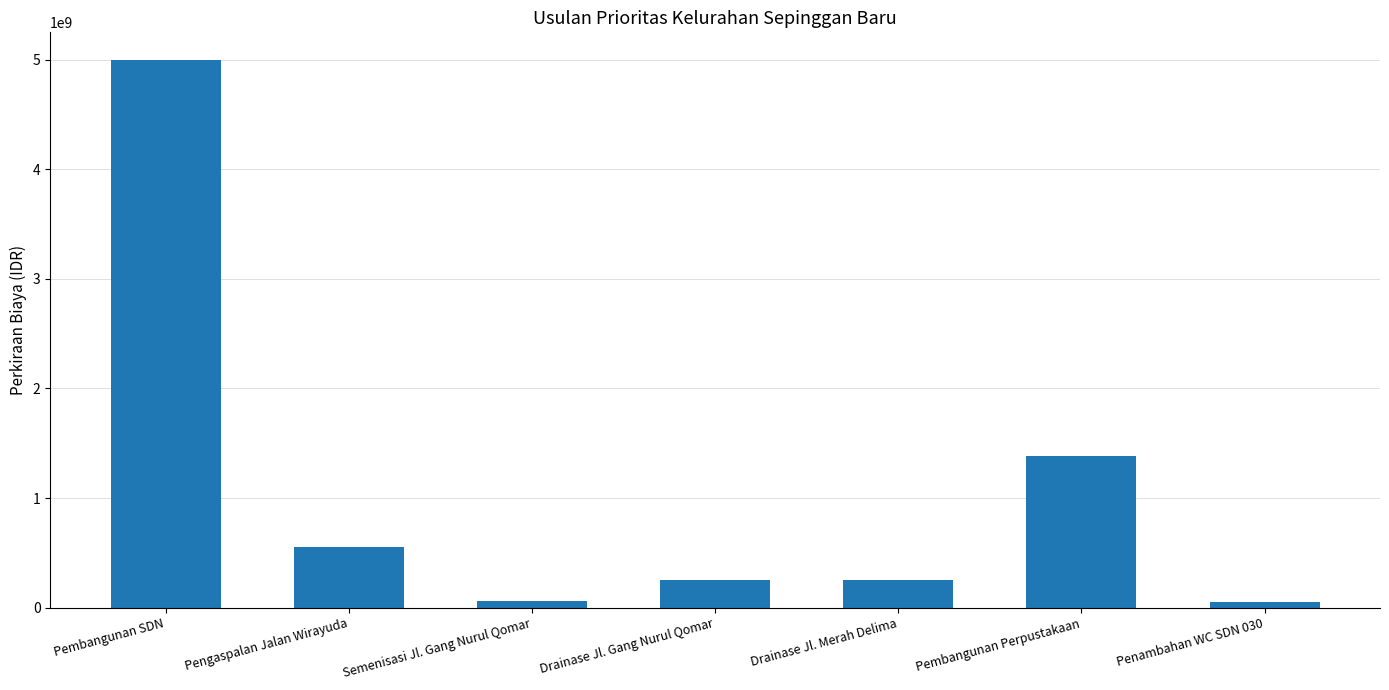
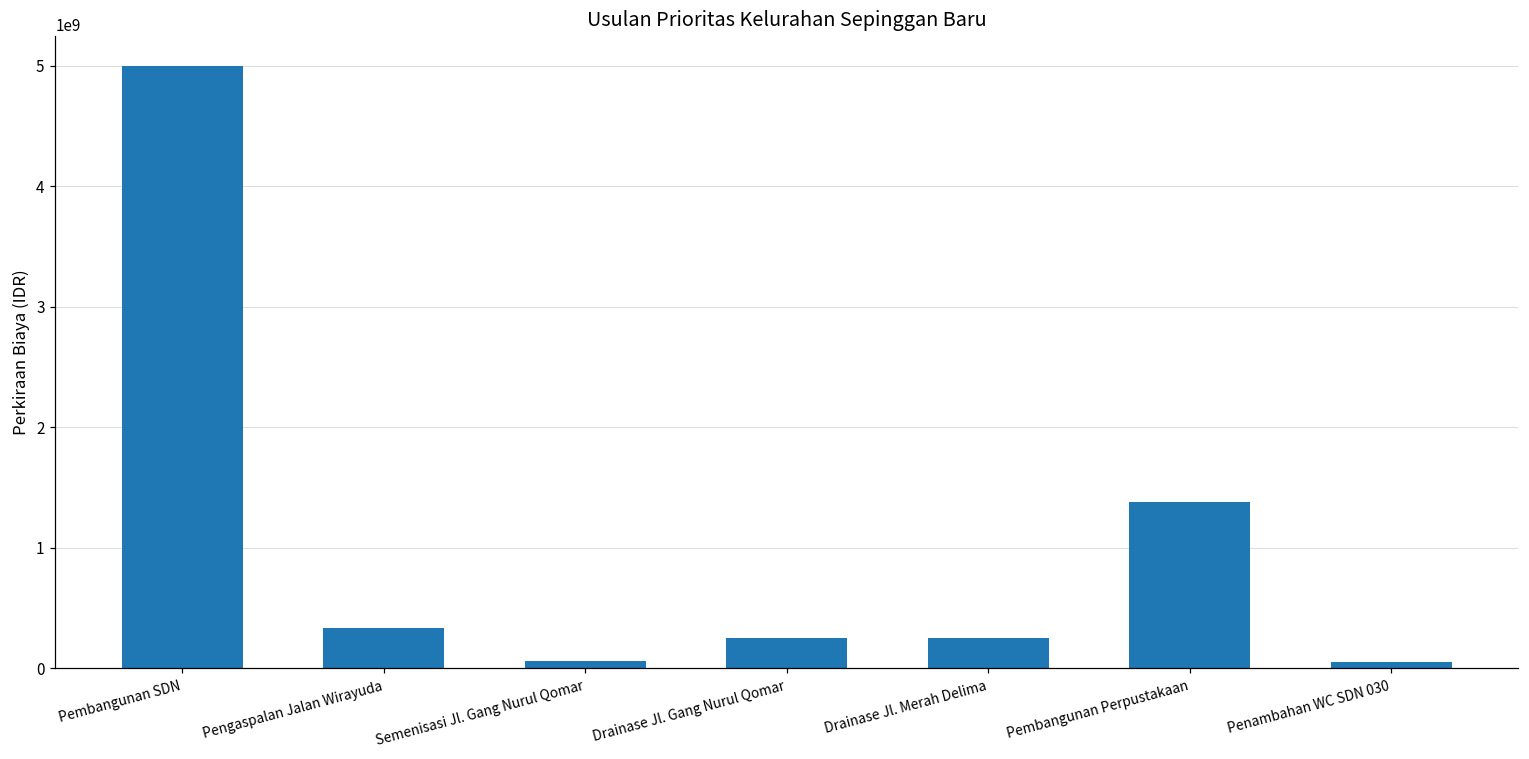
  {
    "Pembangunan SDN": 5000000000,
-   "Pengaspalan Jalan Wirayuda": 550000000,
+   "Pengaspalan Jalan Wirayuda": 340000000,
    "Semenisasi Jl. Gang Nurul Qomar": 60000000,
    "Drainase Jl. Gang Nurul Qomar": 250000000,
    "Drainase Jl. Merah Delima": 250000000,
    "Pembangunan Perpustakaan": 1380000000,
    "Penambahan WC SDN 030": 50000000
  }
